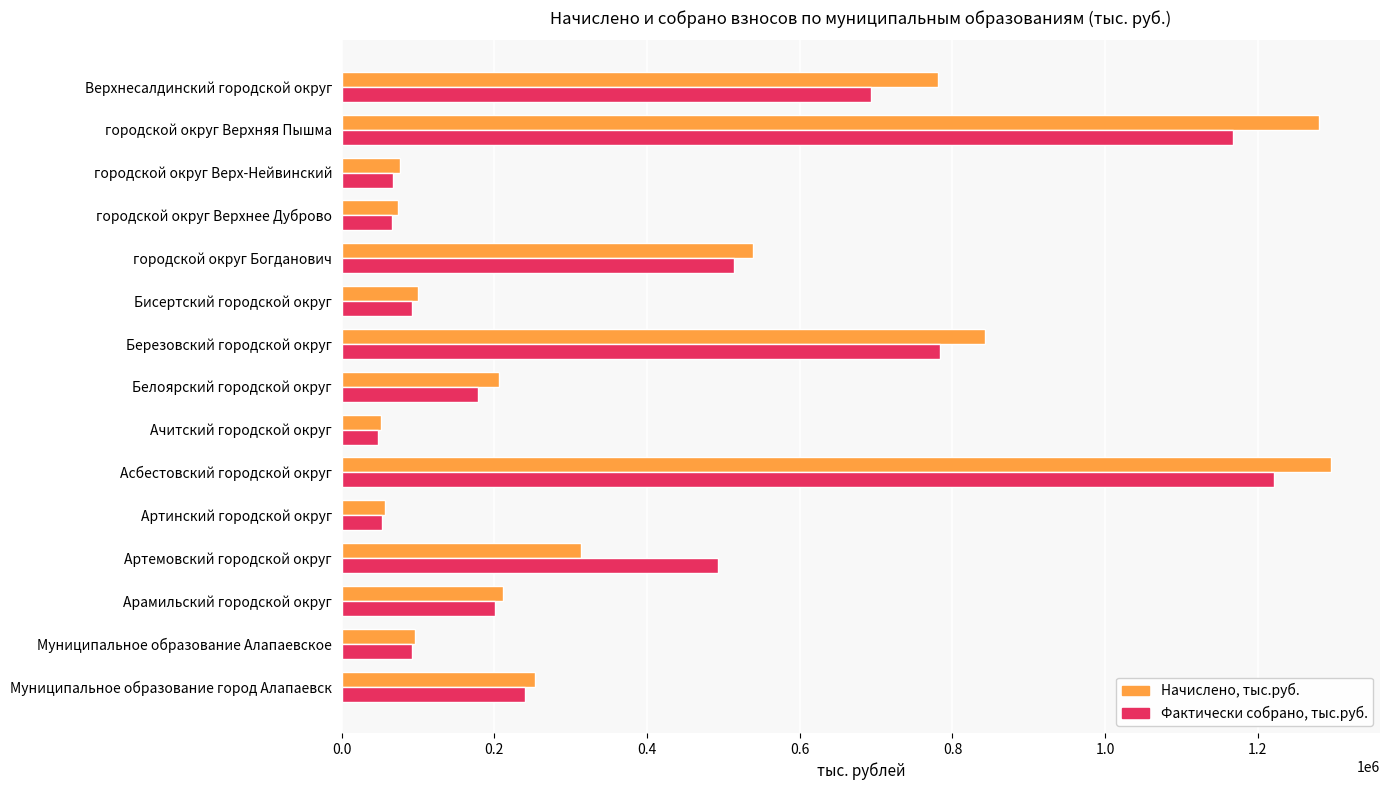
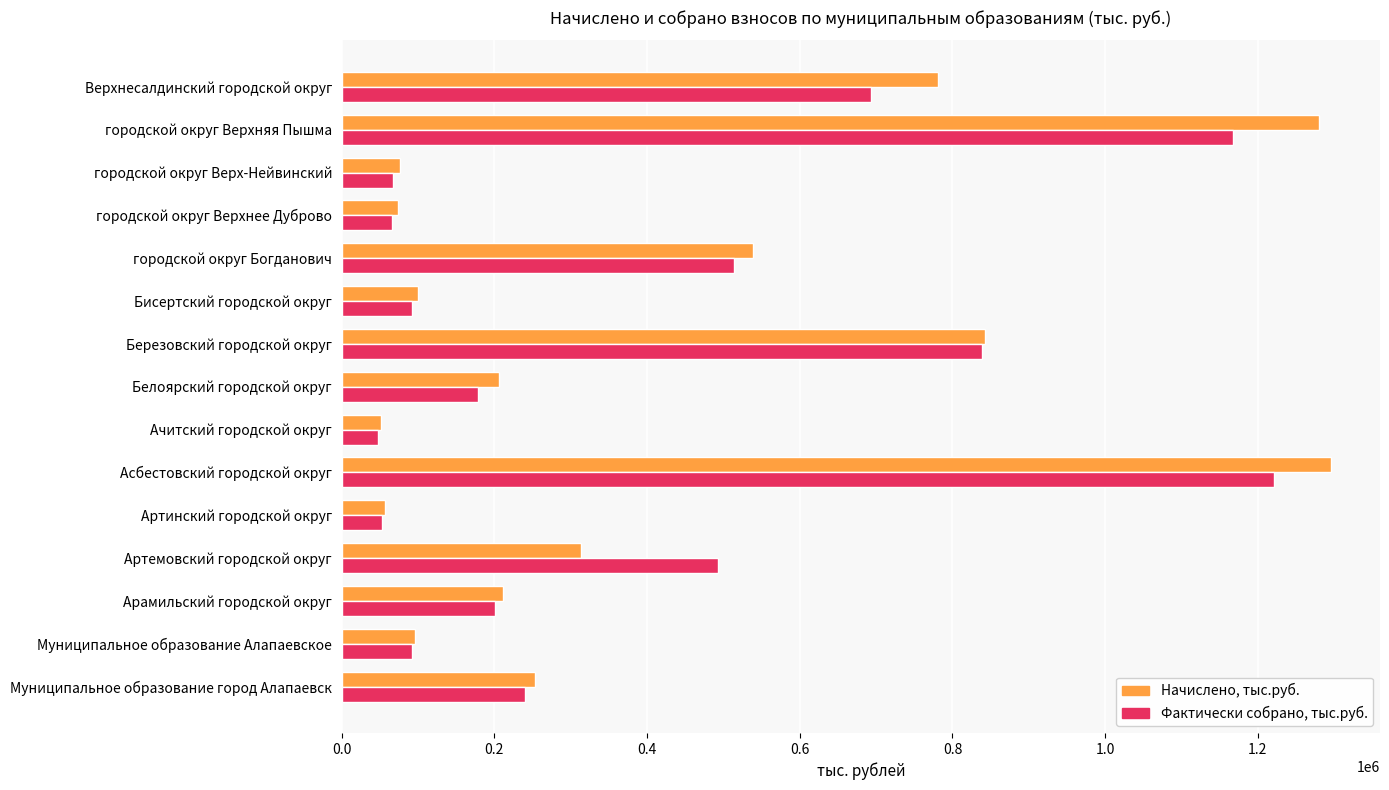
  {
    "Начислено, тыс.руб.": {
      "Верхнесалдинский городской округ": 780000,
      "городской округ Верхняя Пышма": 1280000,
      "городской округ Верх-Нейвинский": 80000,
      "городской округ Верхнее Дуброво": 70000,
      "городской округ Богданович": 540000,
      "Бисертский городской округ": 100000,
      "Березовский городской округ": 840000,
      "Белоярский городской округ": 210000,
      "Ачитский городской округ": 50000,
      "Асбестовский городской округ": 1300000,
      "Артинский городской округ": 60000,
      "Артемовский городской округ": 310000,
      "Арамильский городской округ": 210000,
      "Муниципальное образование Алапаевское": 100000,
      "Муниципальное образование город Алапаевск": 250000
    },
    "Фактически собрано, тыс.руб.": {
      "Верхнесалдинский городской округ": 690000,
      "городской округ Верхняя Пышма": 1170000,
      "городской округ Верх-Нейвинский": 70000,
      "городской округ Верхнее Дуброво": 70000,
      "городской округ Богданович": 510000,
      "Бисертский городской округ": 90000,
-     "Березовский городской округ": 780000,
+     "Березовский городской округ": 840000,
      "Белоярский городской округ": 180000,
      "Ачитский городской округ": 50000,
      "Асбестовский городской округ": 1220000,
      "Артинский городской округ": 50000,
      "Артемовский городской округ": 490000,
      "Арамильский городской округ": 200000,
      "Муниципальное образование Алапаевское": 90000,
      "Муниципальное образование город Алапаевск": 240000
    }
  }
